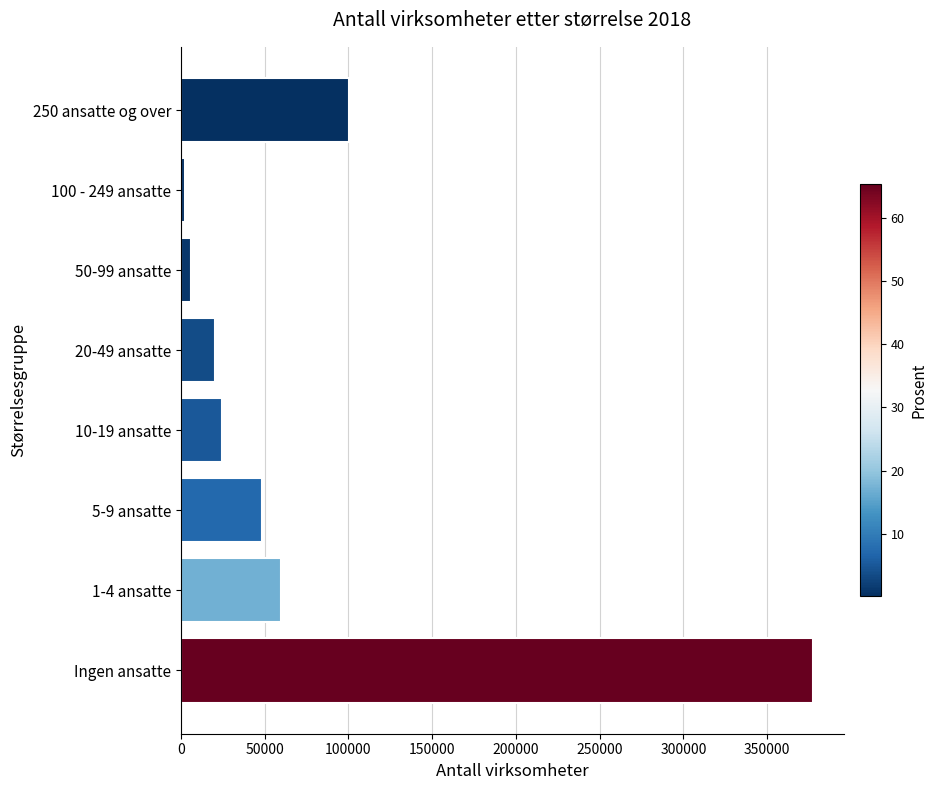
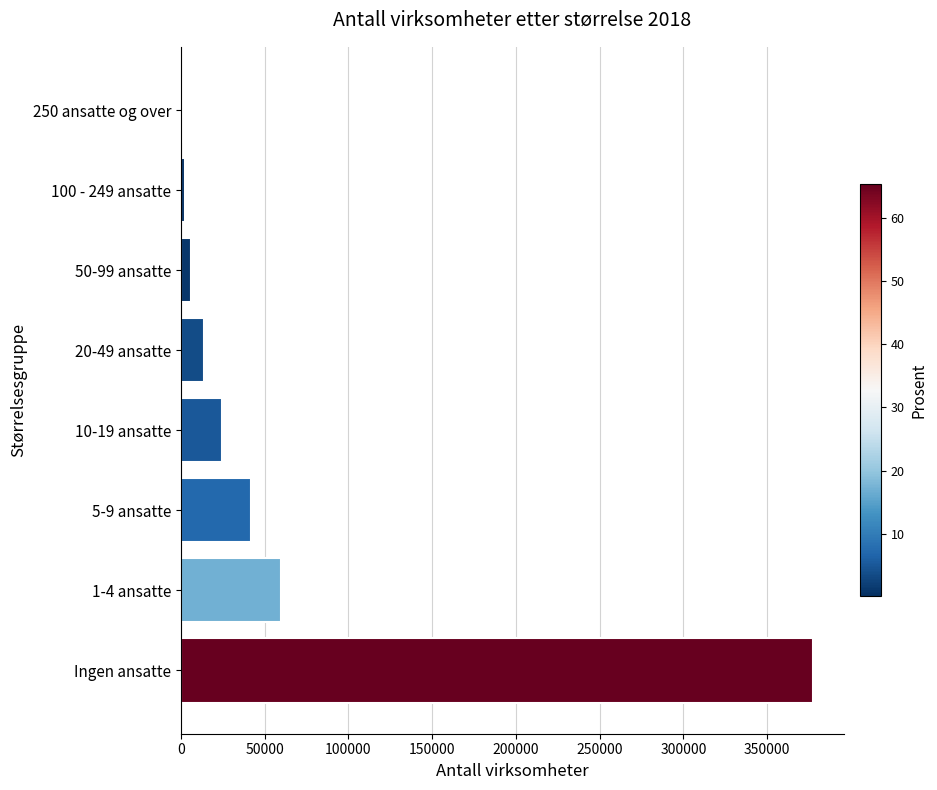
  {
-   "250 ansatte og over": 100000,
+   "250 ansatte og over": 1000,
    "100 - 249 ansatte": 3000,
    "50-99 ansatte": 6000,
-   "20-49 ansatte": 21000,
+   "20-49 ansatte": 14000,
    "10-19 ansatte": 25000,
-   "5-9 ansatte": 49000,
+   "5-9 ansatte": 42000,
    "1-4 ansatte": 60000,
    "Ingen ansatte": 377000
  }
